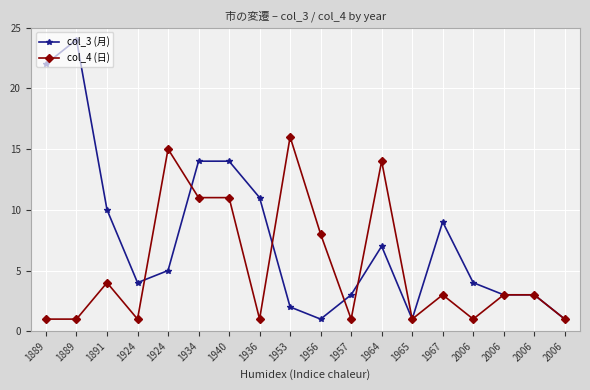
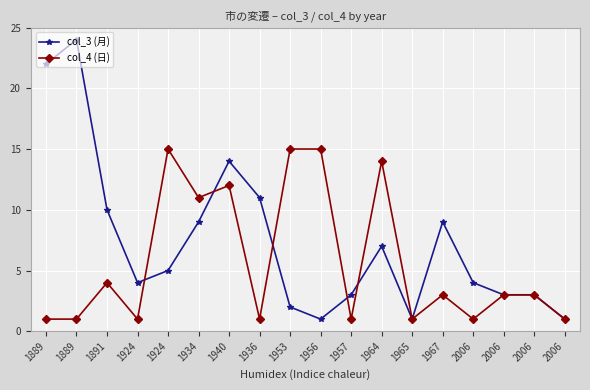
  {
    "col_3 (月)": {
      "1891": 10,
-     "1934": 14,
+     "1934": 9,
      "1940": 14,
      "1936": 11,
      "1953": 2,
      "1956": 1,
      "1957": 3,
      "1964": 7,
      "1967": 9
    },
    "col_4 (日)": {
      "1891": 4,
      "1934": 11,
-     "1940": 11,
+     "1940": 12,
      "1936": 1,
-     "1953": 16,
-     "1956": 8,
+     "1953": 15,
+     "1956": 15,
      "1957": 1,
      "1964": 14,
      "1967": 3
    }
  }
